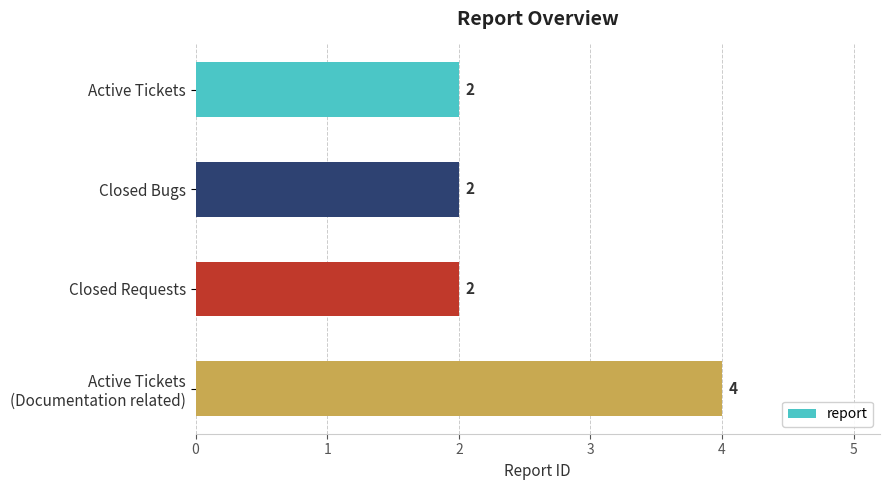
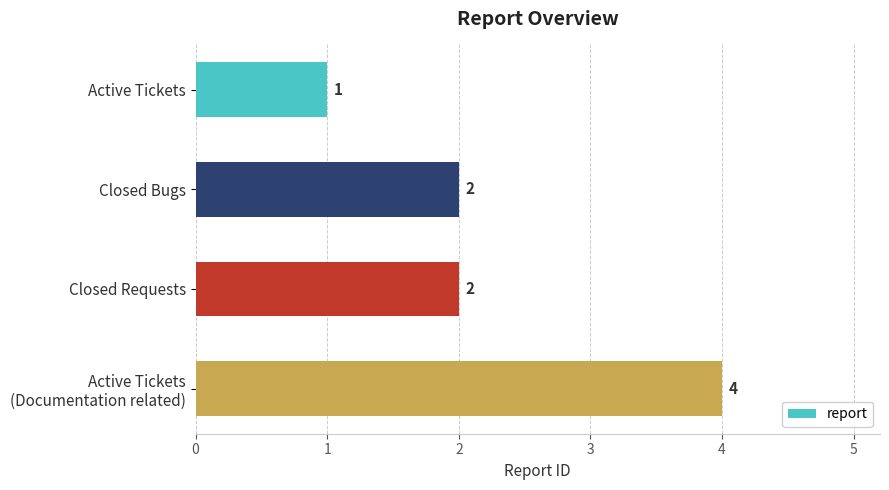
  {
-   "Active Tickets": 2,
+   "Active Tickets": 1,
    "Closed Bugs": 2,
    "Closed Requests": 2,
    "Active Tickets (Documentation related)": 4
  }
